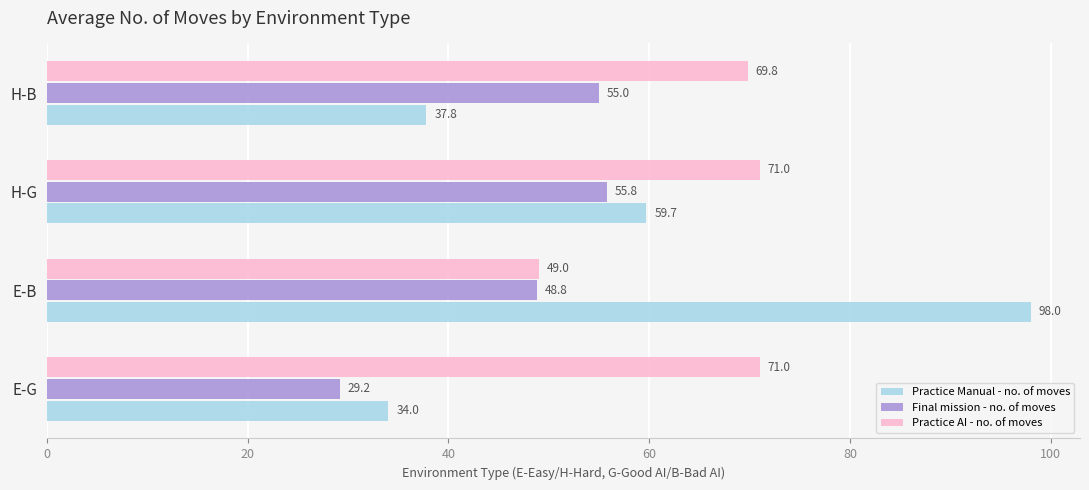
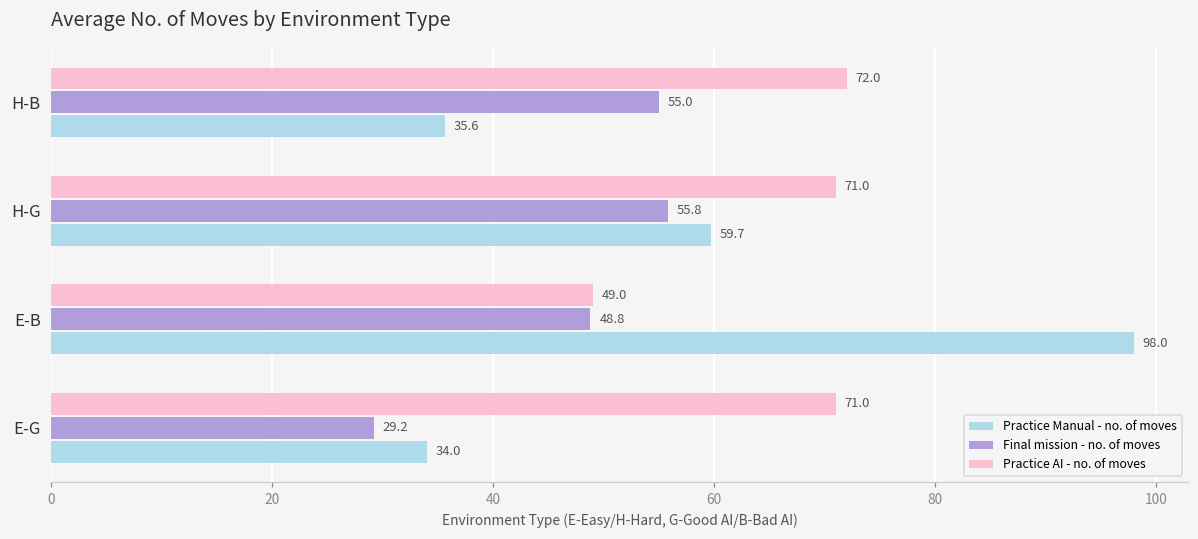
  {
    "Practice Manual - no. of moves": {
-     "H-B": 37.8,
+     "H-B": 35.6,
      "H-G": 59.7,
      "E-B": 98.0,
      "E-G": 34.0
    },
    "Final mission - no. of moves": {
      "H-B": 55.0,
      "H-G": 55.8,
      "E-B": 48.8,
      "E-G": 29.2
    },
    "Practice AI - no. of moves": {
-     "H-B": 69.8,
+     "H-B": 72.0,
      "H-G": 71.0,
      "E-B": 49.0,
      "E-G": 71.0
    }
  }
